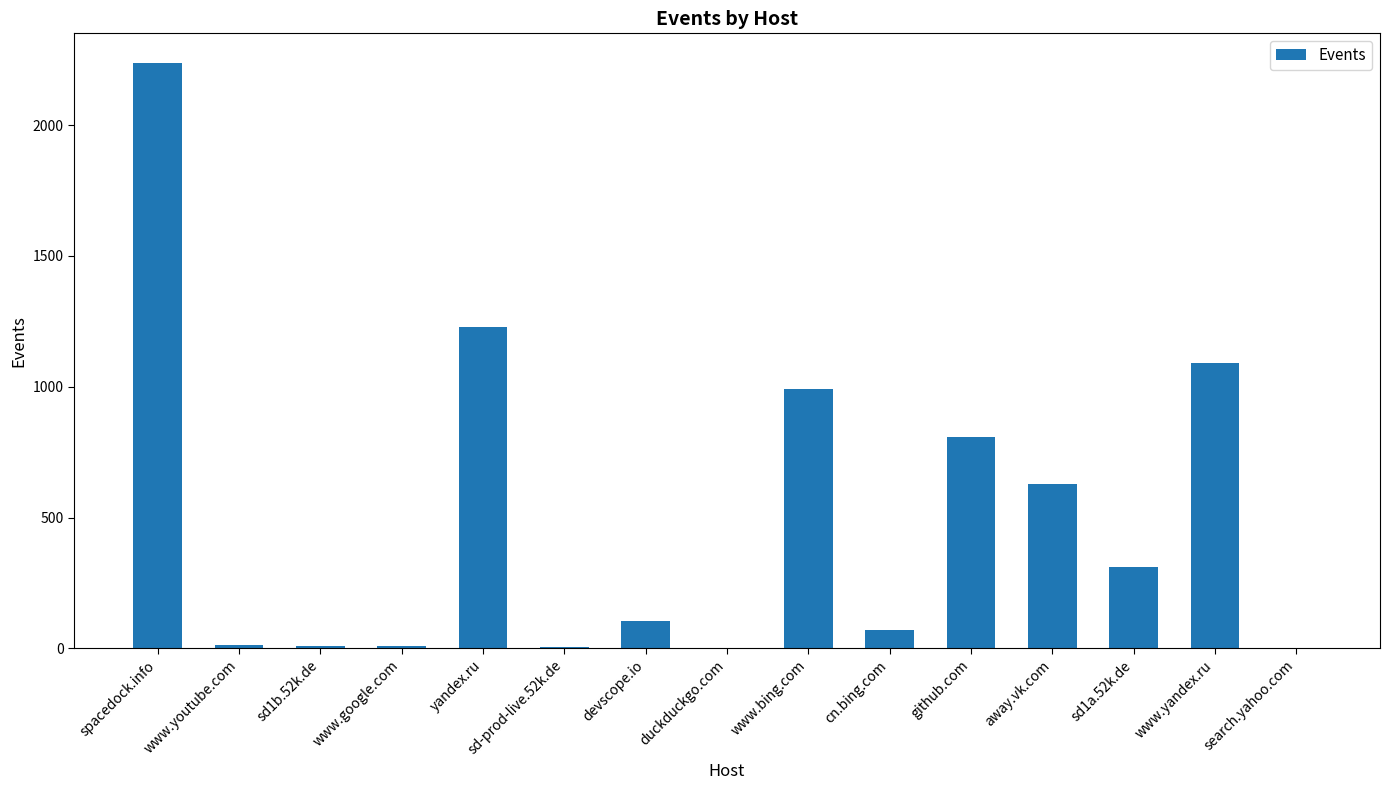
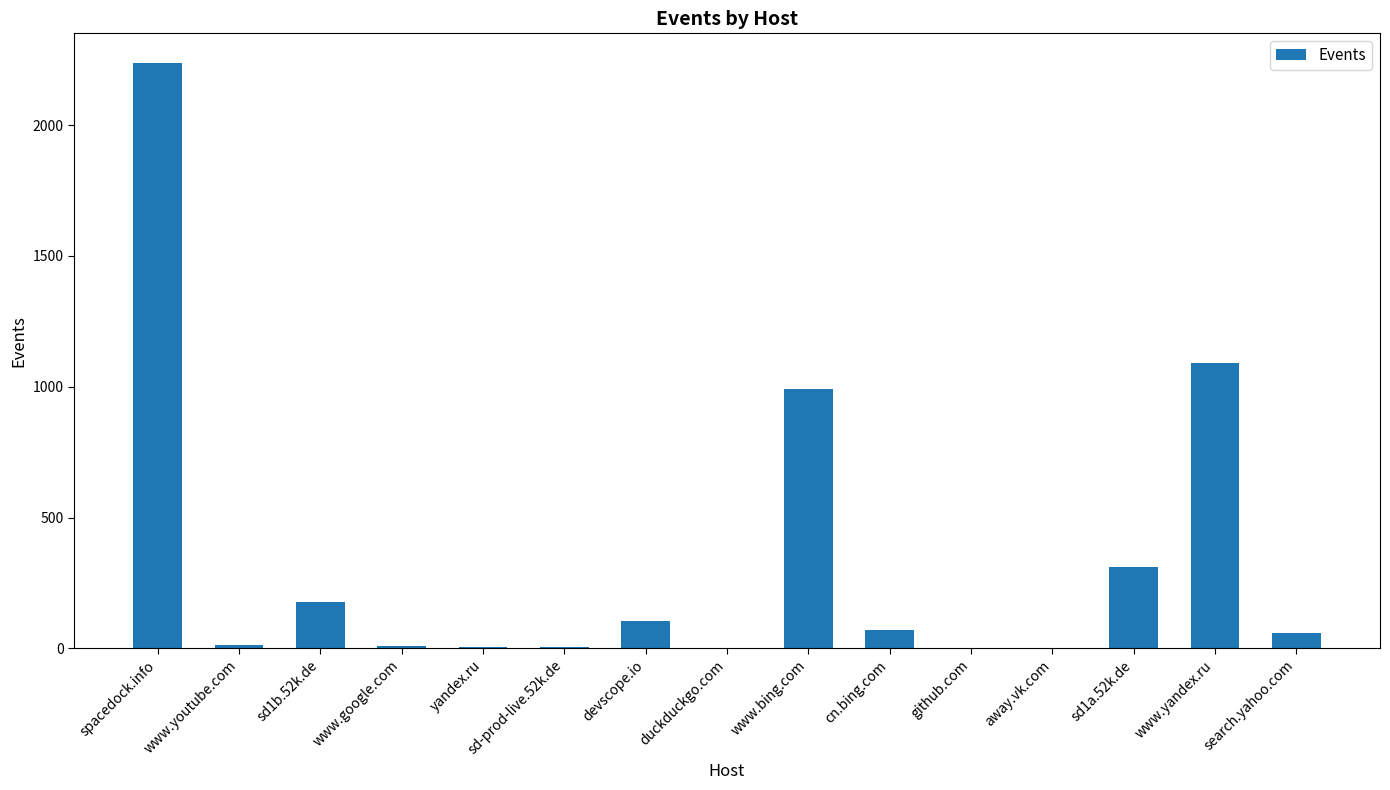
  {
    "spacedock.info": 2240,
    "www.youtube.com": 10,
-   "sd1b.52k.de": 10,
-   "yandex.ru": 1230,
+   "sd1b.52k.de": 180,
+   "yandex.ru": 10,
    "devscope.io": 110,
    "www.bing.com": 990,
    "cn.bing.com": 70,
-   "github.com": 810,
-   "away.vk.com": 630,
+   "github.com": 0,
+   "away.vk.com": 0,
    "sd1a.52k.de": 310,
    "www.yandex.ru": 1090,
-   "search.yahoo.com": 0
+   "search.yahoo.com": 60
  }
